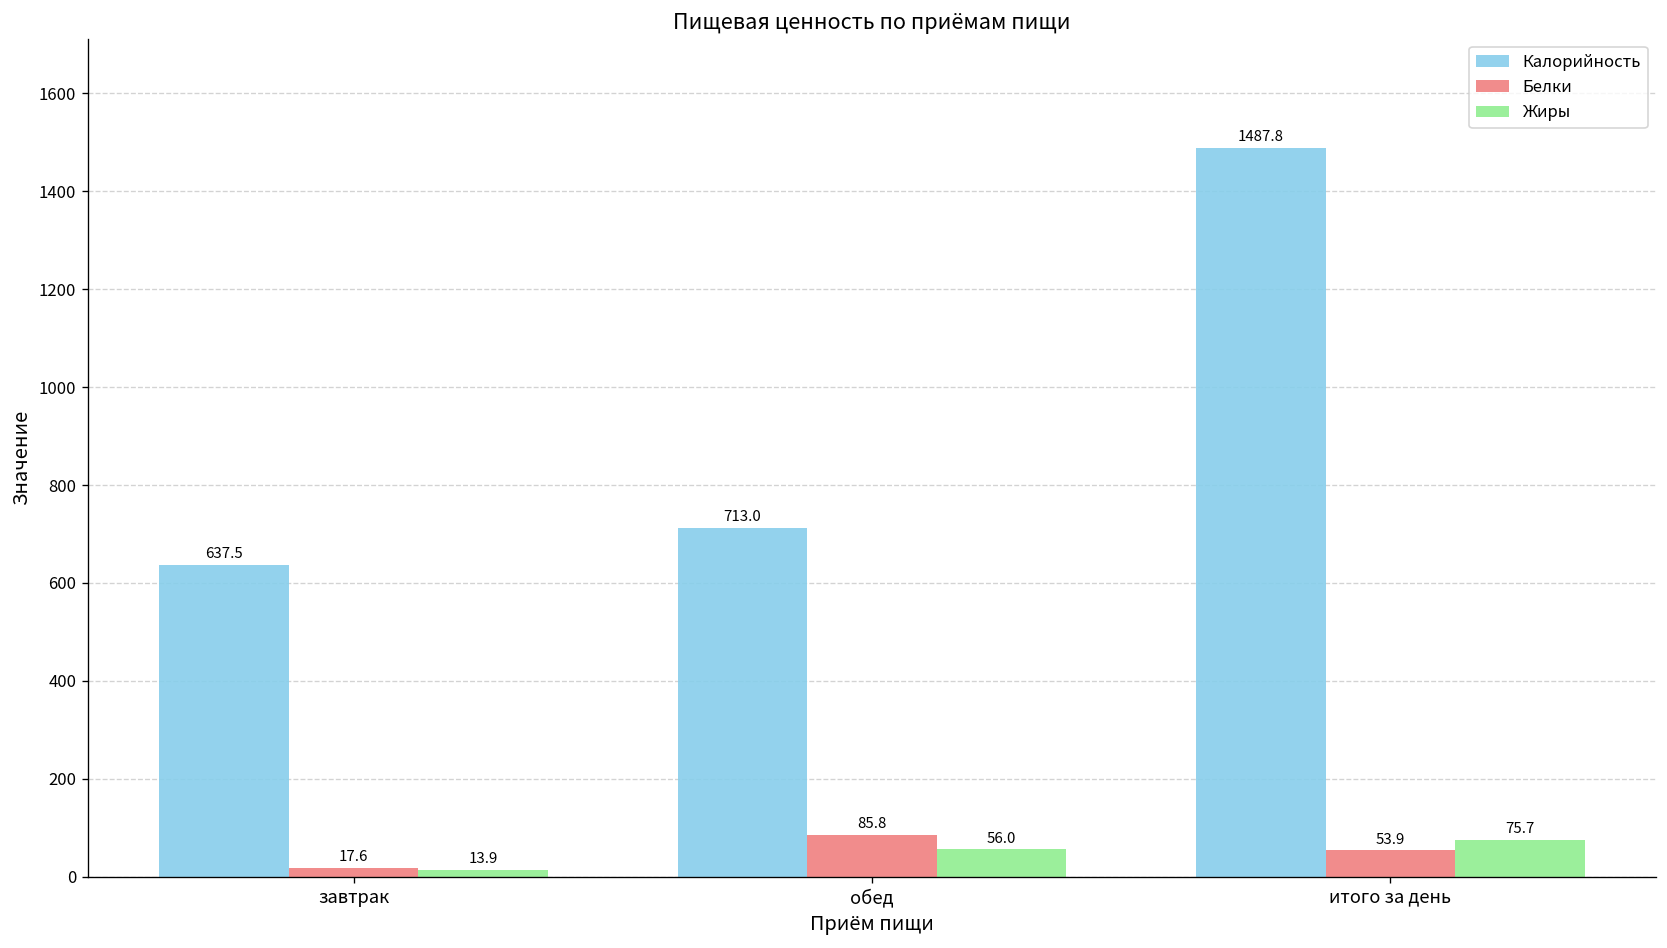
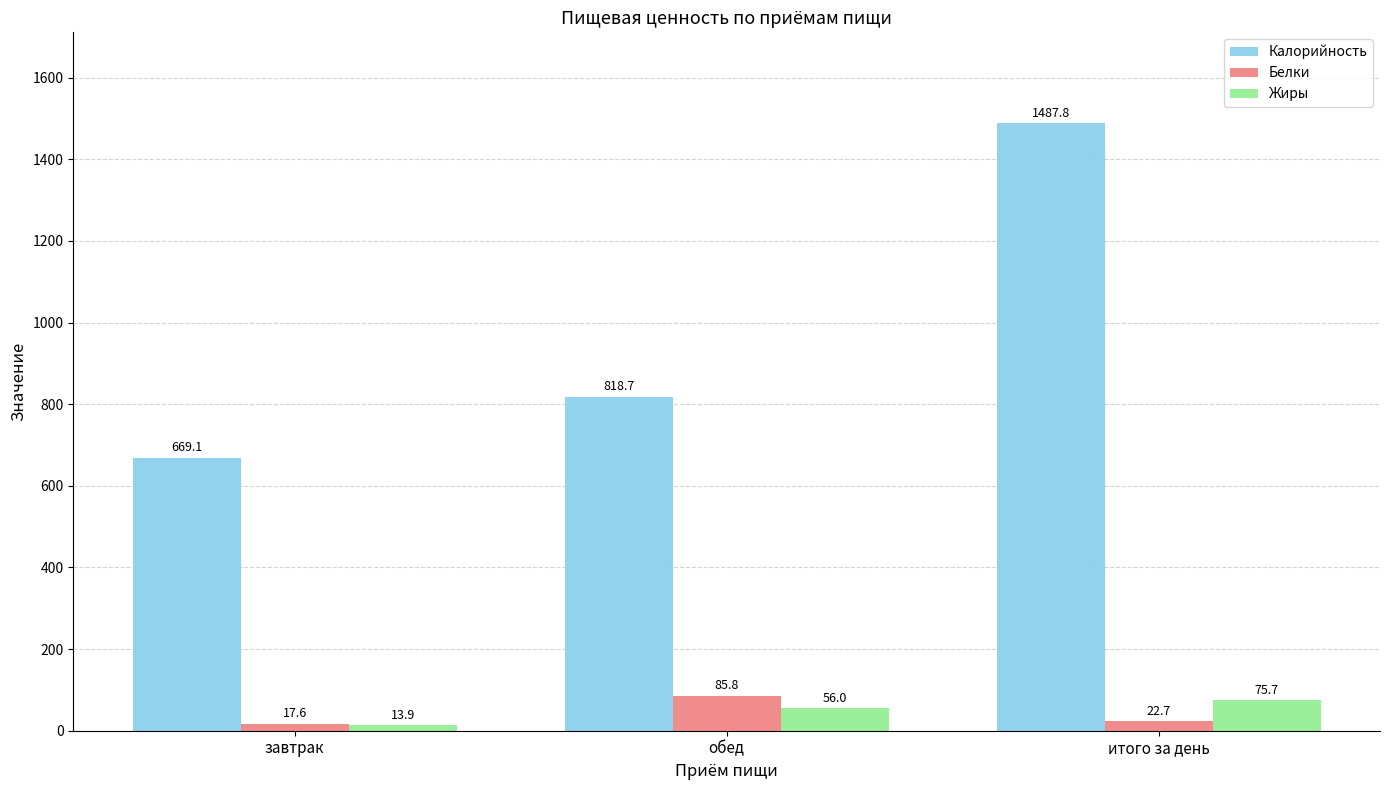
  {
    "Калорийность": {
-     "завтрак": 637.5,
-     "обед": 713.0,
+     "завтрак": 669.1,
+     "обед": 818.7,
      "итого за день": 1487.8
    },
    "Белки": {
      "завтрак": 17.6,
      "обед": 85.8,
-     "итого за день": 53.9
+     "итого за день": 22.7
    },
    "Жиры": {
      "завтрак": 13.9,
      "обед": 56.0,
      "итого за день": 75.7
    }
  }
